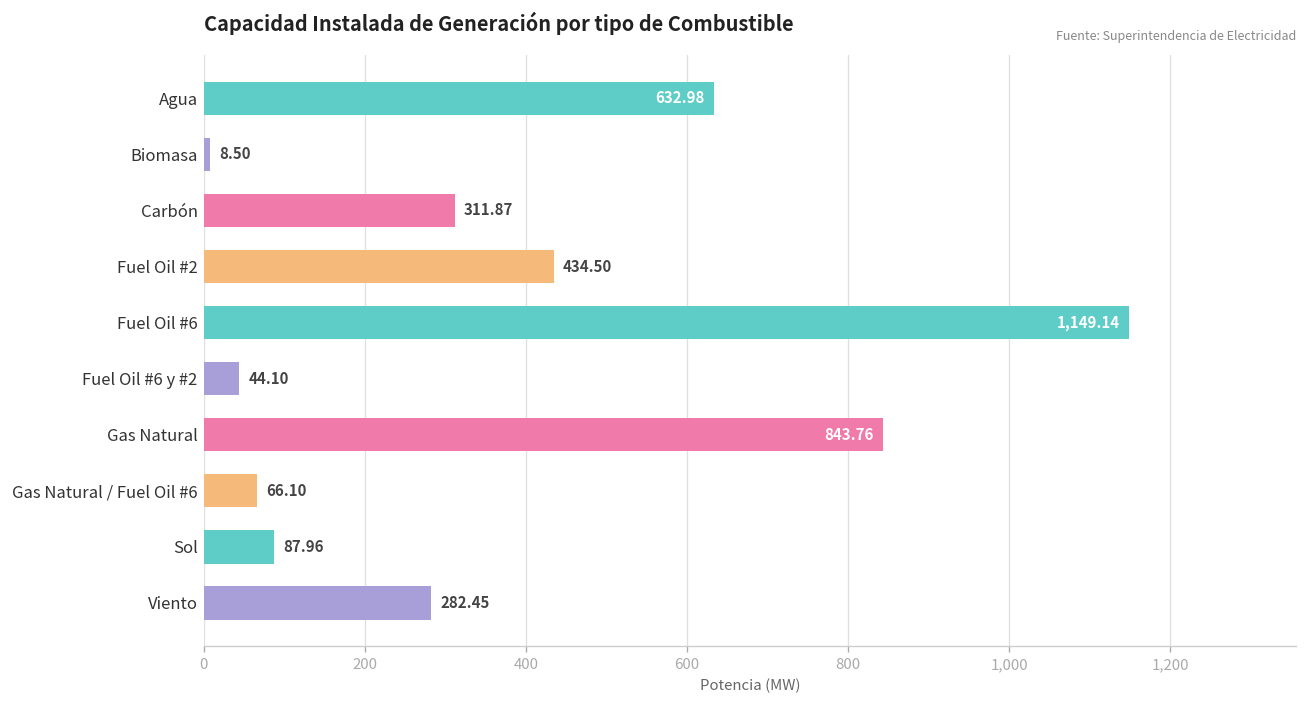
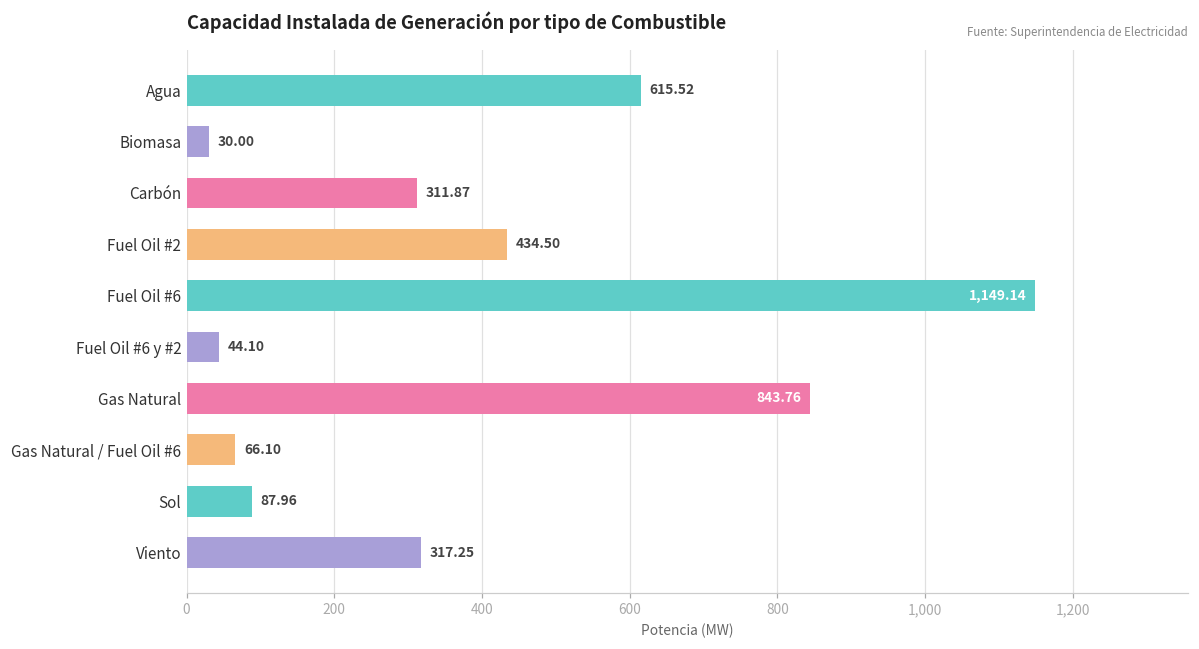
  {
-   "Agua": "632.98",
-   "Biomasa": "8.50",
+   "Agua": "615.52",
+   "Biomasa": "30.00",
    "Carbón": "311.87",
    "Fuel Oil #2": "434.50",
    "Fuel Oil #6": "1,149.14",
    "Fuel Oil #6 y #2": "44.10",
    "Gas Natural": "843.76",
    "Gas Natural / Fuel Oil #6": "66.10",
    "Sol": "87.96",
-   "Viento": "282.45"
+   "Viento": "317.25"
  }
